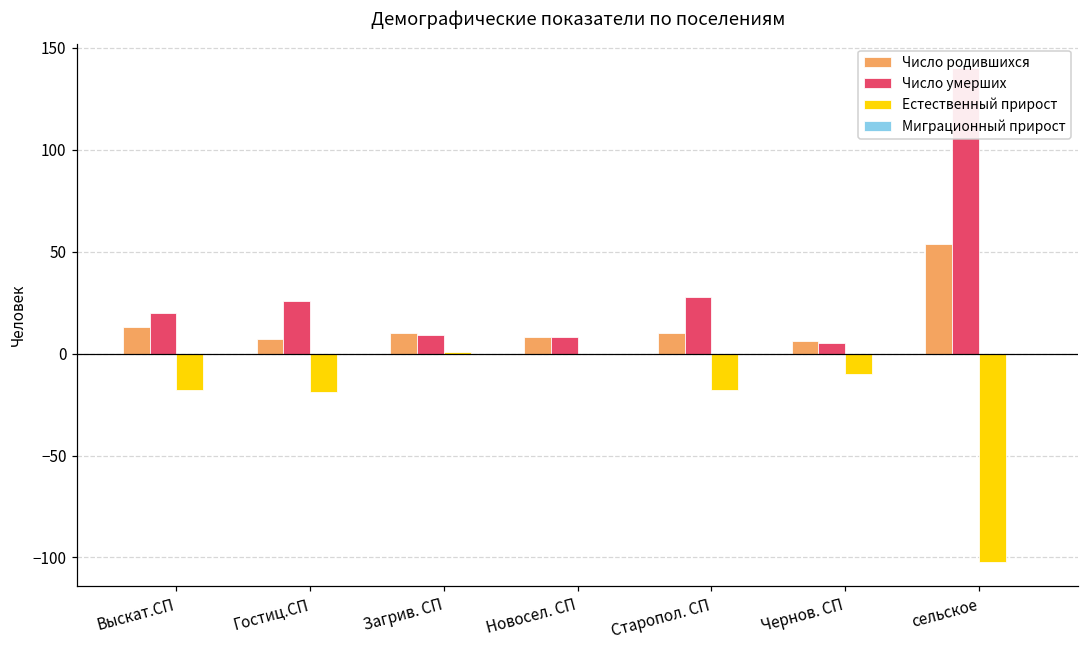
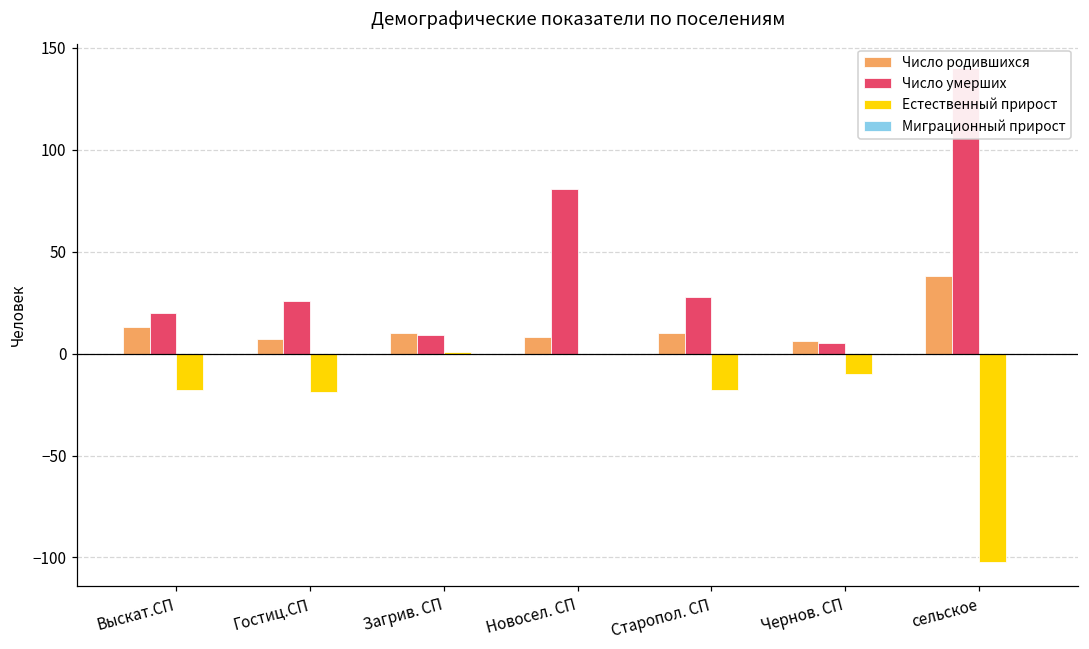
  {
    "Число родившихся": {
      "Выскат.СП": 13,
      "Гостиц.СП": 7,
      "Загрив. СП": 10,
      "Новосел. СП": 8,
      "Старопол. СП": 10,
      "Чернов. СП": 6,
-     "сельское": 54
+     "сельское": 38
    },
    "Число умерших": {
      "Выскат.СП": 20,
      "Гостиц.СП": 26,
      "Загрив. СП": 9,
-     "Новосел. СП": 8,
+     "Новосел. СП": 81,
      "Старопол. СП": 28,
      "Чернов. СП": 5
    },
    "Естественный прирост": {
      "Выскат.СП": -18,
      "Гостиц.СП": -19,
      "Новосел. СП": 0,
      "Старопол. СП": -18,
      "Чернов. СП": -10,
      "сельское": -102
    },
    "Миграционный прирост": {
      "Выскат.СП": 0,
      "Гостиц.СП": 0,
      "Загрив. СП": 0,
      "Новосел. СП": 0,
      "Старопол. СП": 0,
      "Чернов. СП": 0,
      "сельское": 0
    }
  }
